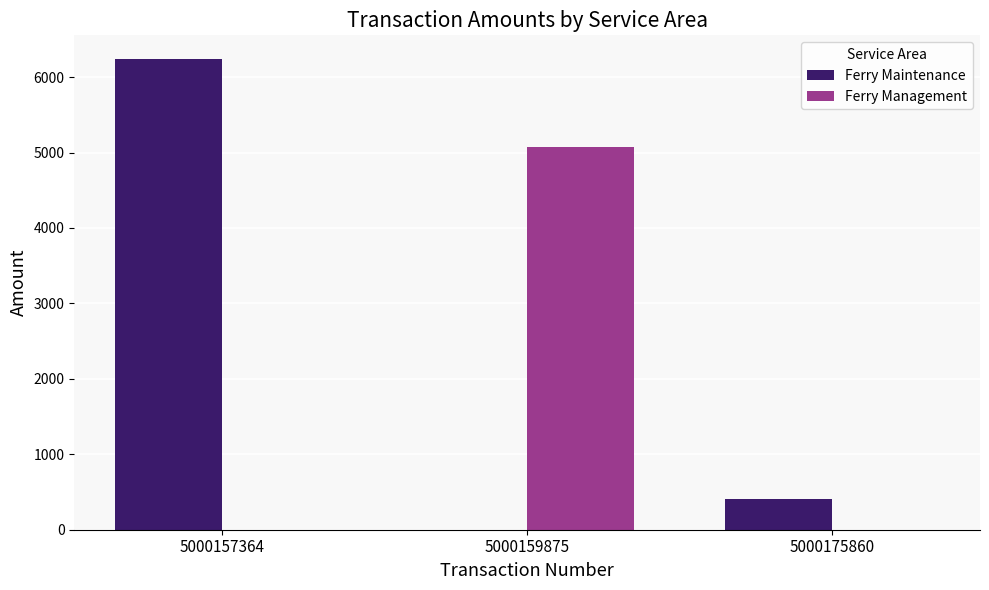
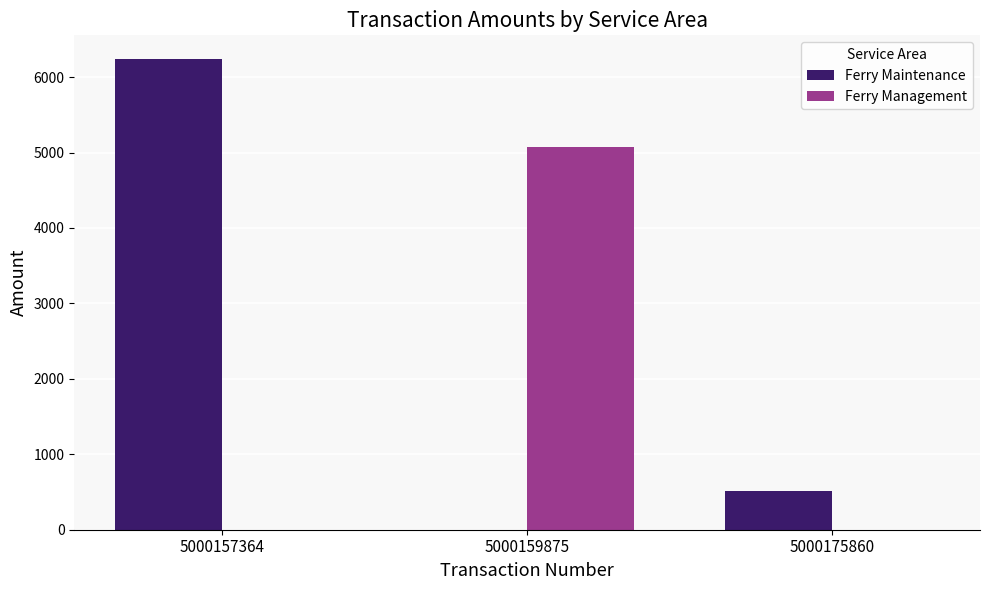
  {
    "Ferry Maintenance": {
      "5000157364": 6200,
      "5000159875": 0,
-     "5000175860": 400
+     "5000175860": 500
    },
    "Ferry Management": {
      "5000157364": 0,
      "5000159875": 5100,
      "5000175860": 0
    }
  }
